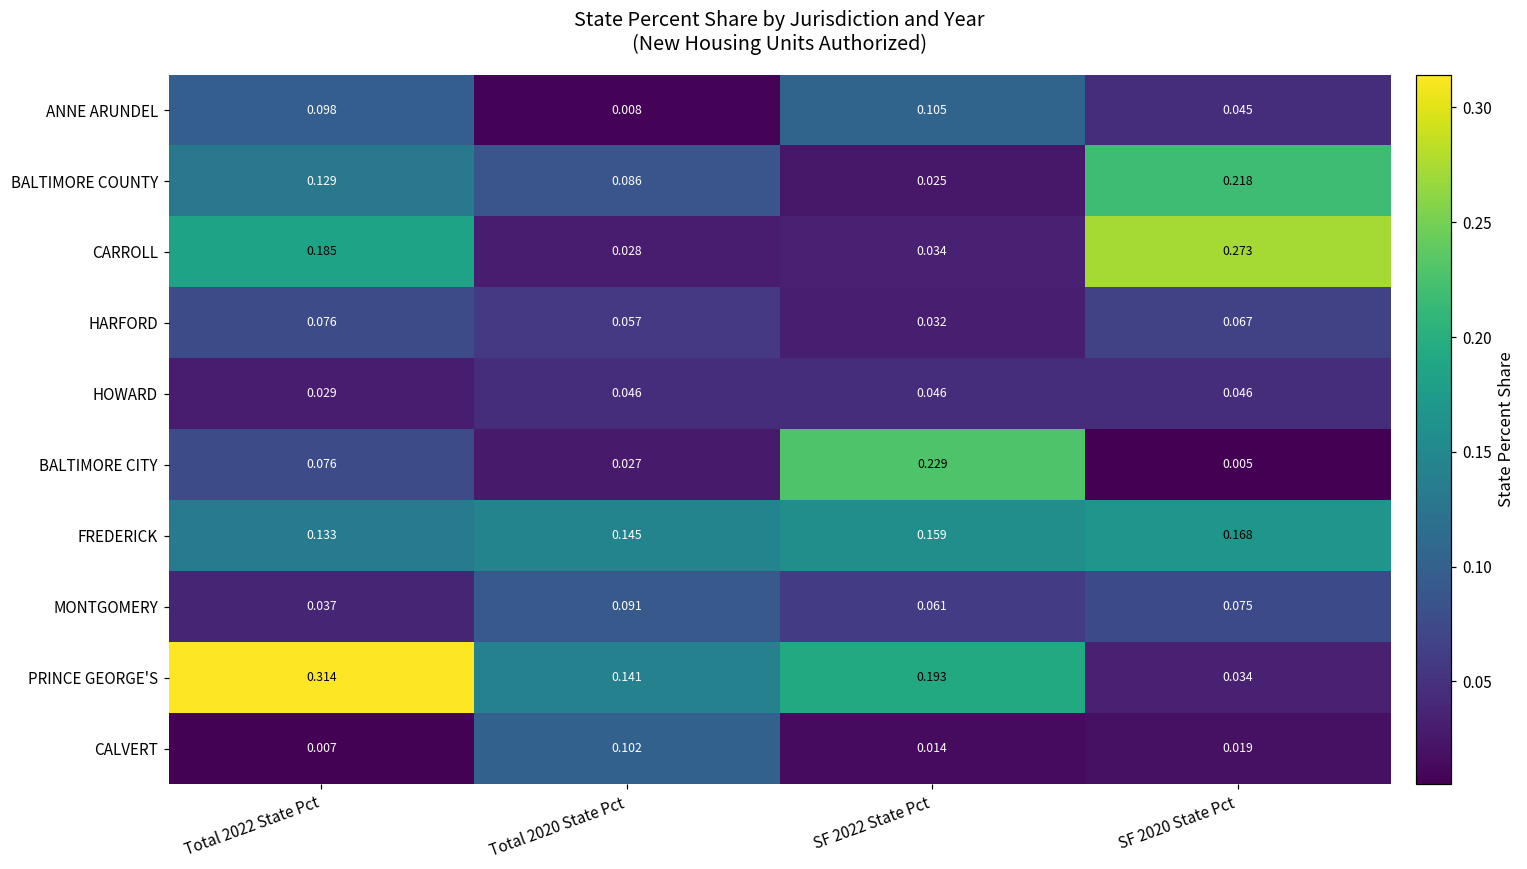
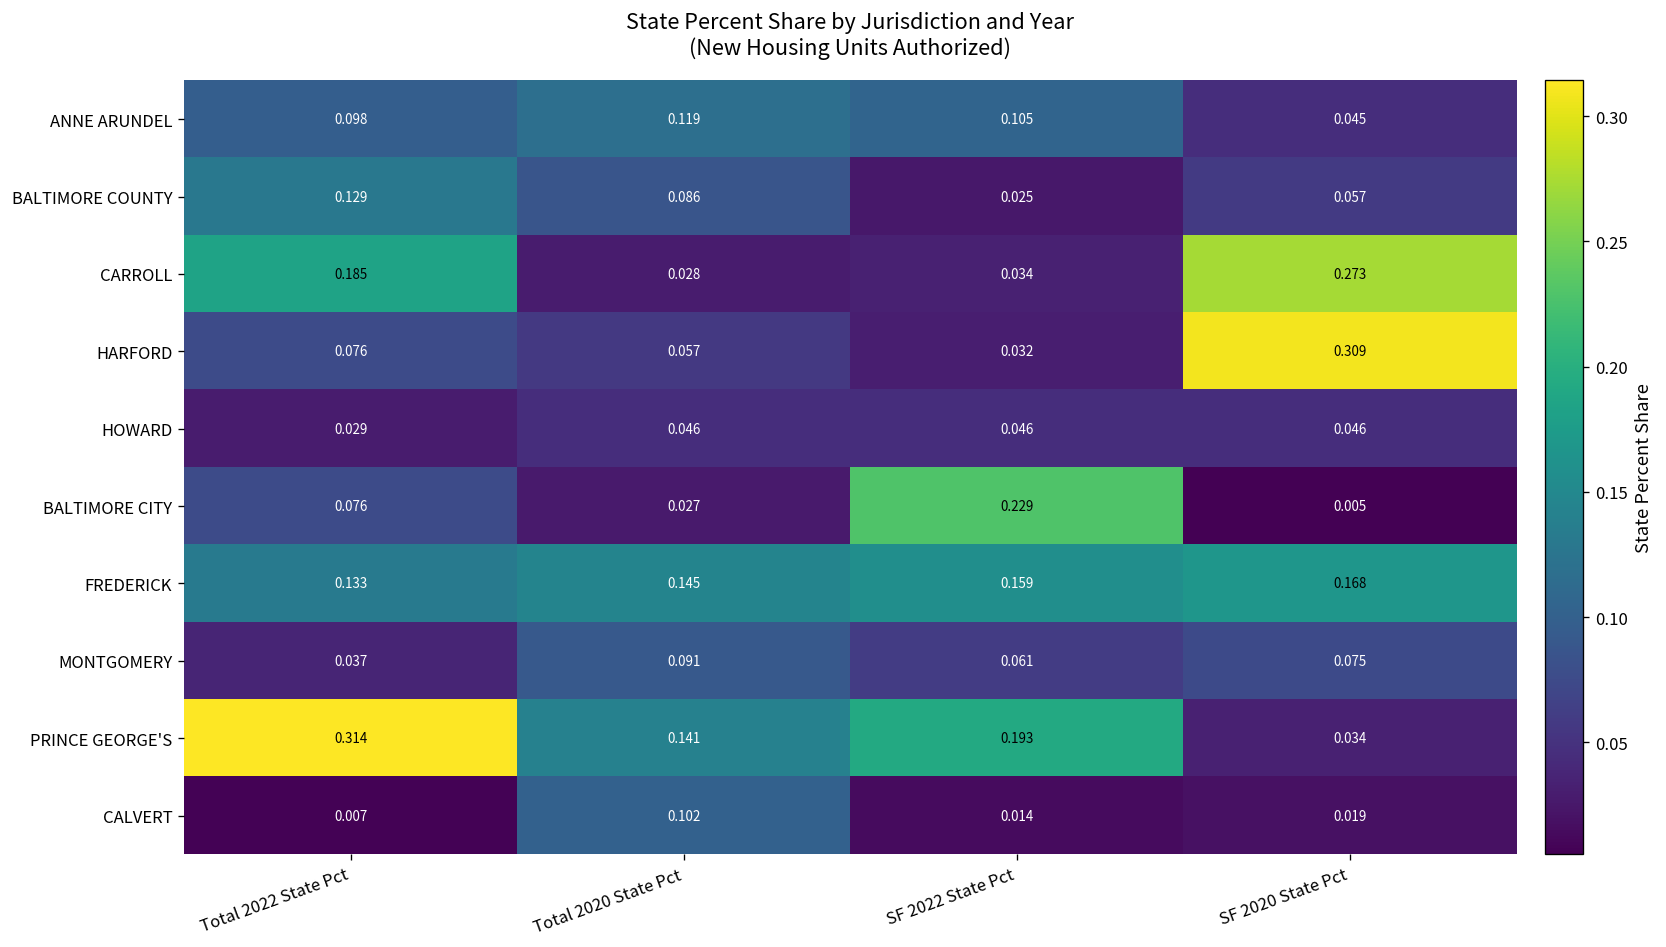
  {
    "ANNE ARUNDEL": {
      "Total 2022 State Pct": 0.098,
-     "Total 2020 State Pct": 0.008,
+     "Total 2020 State Pct": 0.119,
      "SF 2022 State Pct": 0.105,
      "SF 2020 State Pct": 0.045
    },
    "BALTIMORE COUNTY": {
      "Total 2022 State Pct": 0.129,
      "Total 2020 State Pct": 0.086,
      "SF 2022 State Pct": 0.025,
-     "SF 2020 State Pct": 0.218
+     "SF 2020 State Pct": 0.057
    },
    "CARROLL": {
      "Total 2022 State Pct": 0.185,
      "Total 2020 State Pct": 0.028,
      "SF 2022 State Pct": 0.034,
      "SF 2020 State Pct": 0.273
    },
    "HARFORD": {
      "Total 2022 State Pct": 0.076,
      "Total 2020 State Pct": 0.057,
      "SF 2022 State Pct": 0.032,
-     "SF 2020 State Pct": 0.067
+     "SF 2020 State Pct": 0.309
    },
    "HOWARD": {
      "Total 2022 State Pct": 0.029,
      "Total 2020 State Pct": 0.046,
      "SF 2022 State Pct": 0.046,
      "SF 2020 State Pct": 0.046
    },
    "BALTIMORE CITY": {
      "Total 2022 State Pct": 0.076,
      "Total 2020 State Pct": 0.027,
      "SF 2022 State Pct": 0.229,
      "SF 2020 State Pct": 0.005
    },
    "FREDERICK": {
      "Total 2022 State Pct": 0.133,
      "Total 2020 State Pct": 0.145,
      "SF 2022 State Pct": 0.159,
      "SF 2020 State Pct": 0.168
    },
    "MONTGOMERY": {
      "Total 2022 State Pct": 0.037,
      "Total 2020 State Pct": 0.091,
      "SF 2022 State Pct": 0.061,
      "SF 2020 State Pct": 0.075
    },
    "PRINCE GEORGE'S": {
      "Total 2022 State Pct": 0.314,
      "Total 2020 State Pct": 0.141,
      "SF 2022 State Pct": 0.193,
      "SF 2020 State Pct": 0.034
    },
    "CALVERT": {
      "Total 2022 State Pct": 0.007,
      "Total 2020 State Pct": 0.102,
      "SF 2022 State Pct": 0.014,
      "SF 2020 State Pct": 0.019
    }
  }
